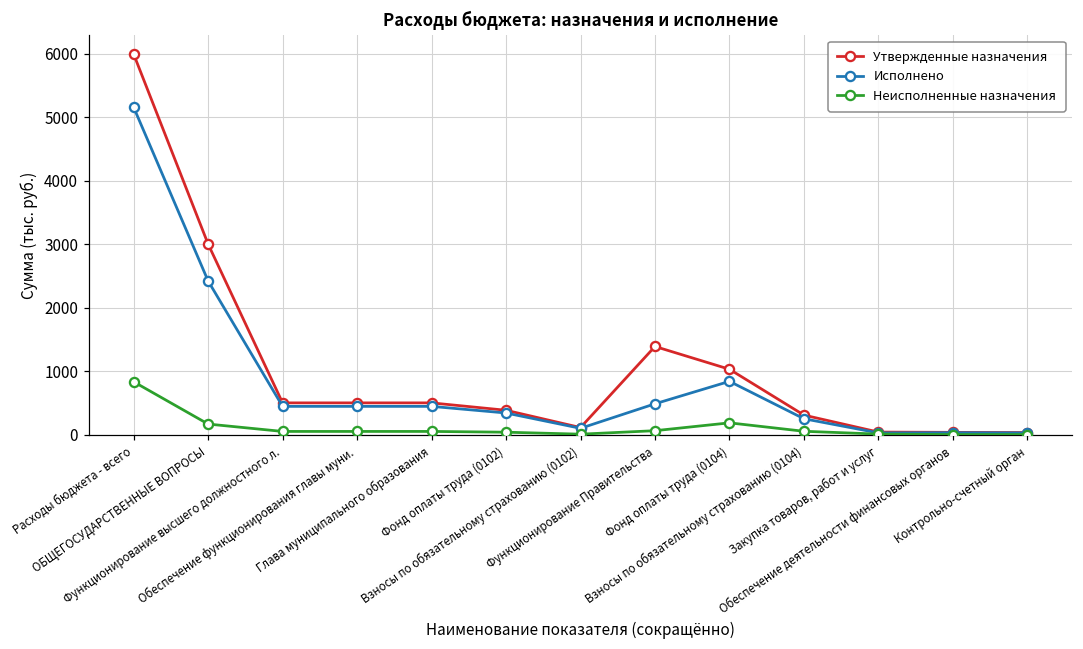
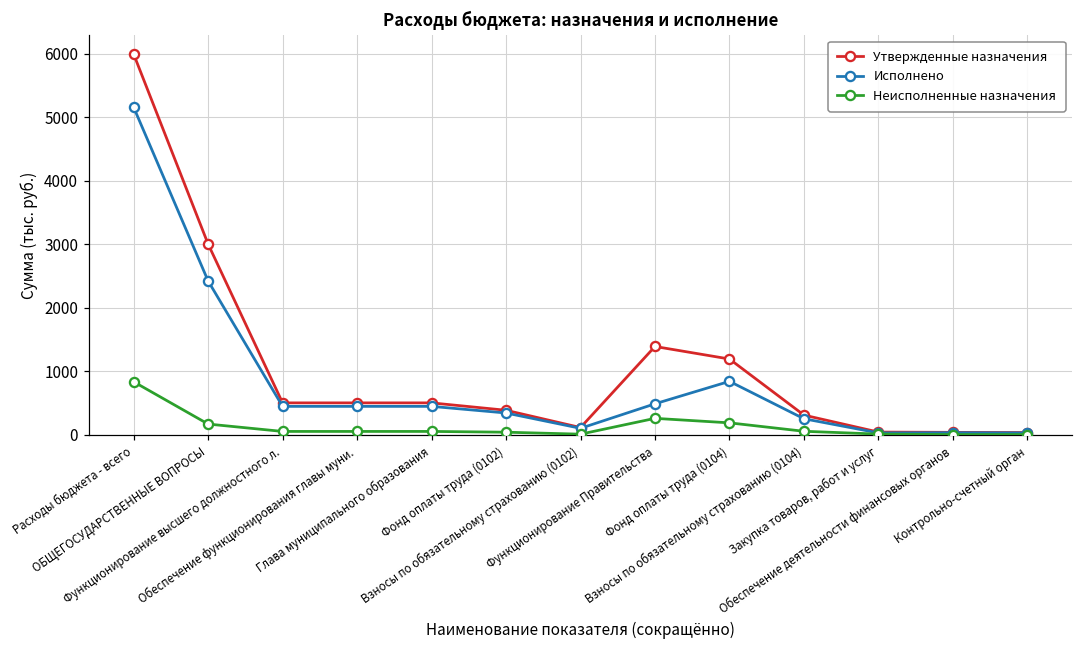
  {
    "Утвержденные назначения": {
      "Расходы бюджета - всего": 6000,
      "ОБЩЕГОСУДАРСТВЕННЫЕ ВОПРОСЫ": 3000,
      "Функционирование высшего должностного л.": 500,
      "Обеспечение функционирования главы муни.": 500,
      "Глава муниципального образования": 500,
      "Функционирование Правительства": 1400,
-     "Фонд оплаты труда (0104)": 1000,
+     "Фонд оплаты труда (0104)": 1200,
      "Взносы по обязательному страхованию (0104)": 300
    },
    "Исполнено": {
      "Расходы бюджета - всего": 5200,
      "ОБЩЕГОСУДАРСТВЕННЫЕ ВОПРОСЫ": 2400,
      "Функционирование высшего должностного л.": 400,
      "Обеспечение функционирования главы муни.": 400,
      "Глава муниципального образования": 400,
      "Функционирование Правительства": 500,
      "Фонд оплаты труда (0104)": 800,
      "Взносы по обязательному страхованию (0104)": 300
    },
    "Неисполненные назначения": {
      "Расходы бюджета - всего": 800,
      "ОБЩЕГОСУДАРСТВЕННЫЕ ВОПРОСЫ": 200,
      "Функционирование высшего должностного л.": 100,
      "Обеспечение функционирования главы муни.": 100,
      "Глава муниципального образования": 100,
      "Фонд оплаты труда (0102)": 0,
      "Взносы по обязательному страхованию (0102)": 0,
-     "Функционирование Правительства": 100,
+     "Функционирование Правительства": 300,
      "Фонд оплаты труда (0104)": 200,
      "Взносы по обязательному страхованию (0104)": 100
    }
  }
